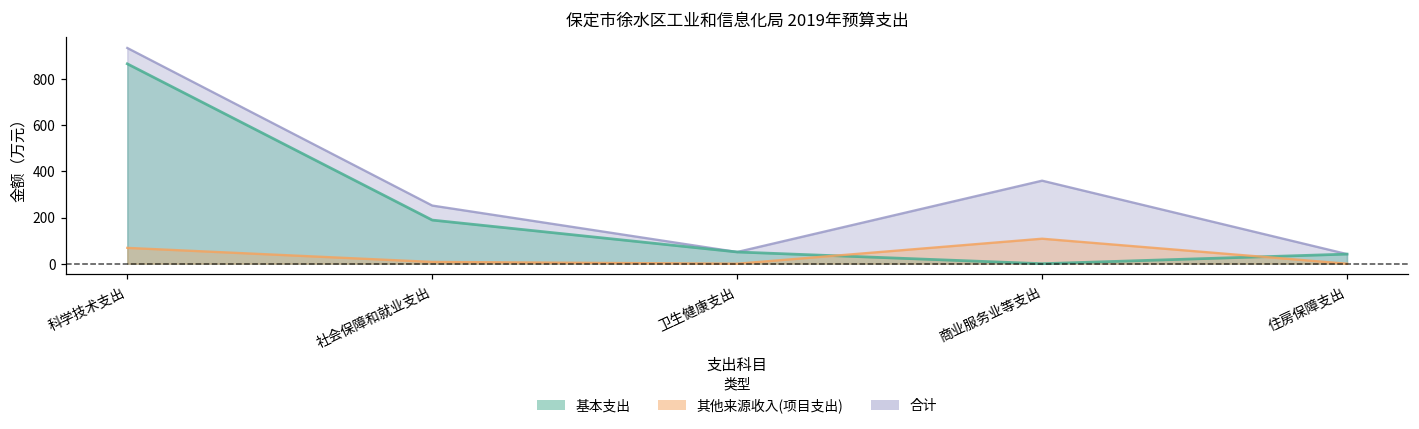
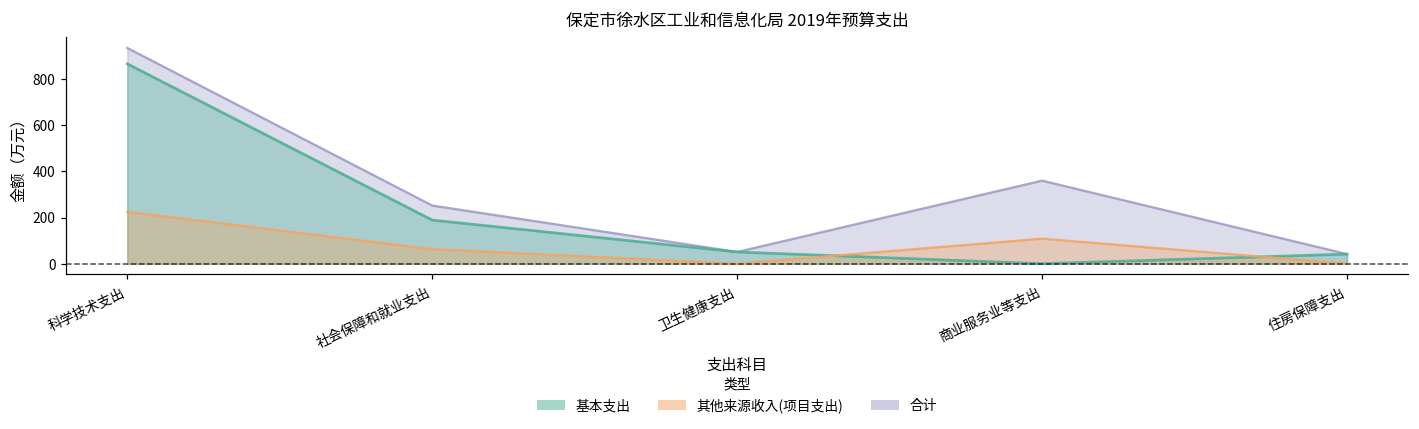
  {
    "其他来源收入(项目支出)": {
-     "科学技术支出": 70,
-     "社会保障和就业支出": 10,
+     "科学技术支出": 220,
+     "社会保障和就业支出": 60,
      "卫生健康支出": 0,
      "商业服务业等支出": 110,
      "住房保障支出": 0
    }
  }
